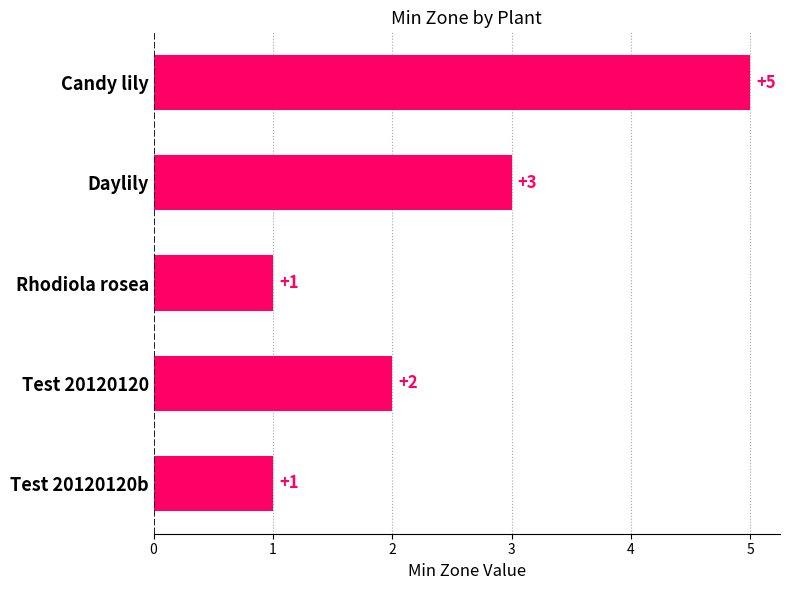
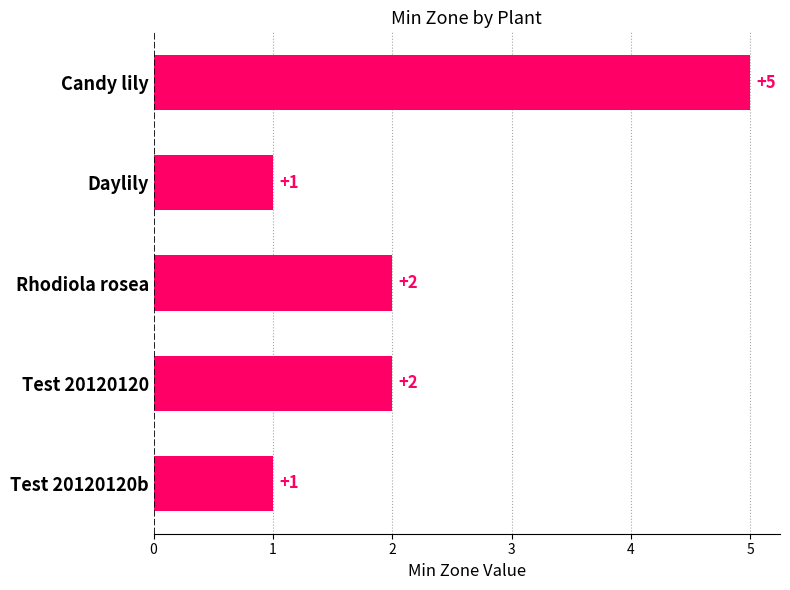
  {
    "Candy lily": "+5",
-   "Daylily": "+3",
-   "Rhodiola rosea": "+1",
+   "Daylily": "+1",
+   "Rhodiola rosea": "+2",
    "Test 20120120": "+2",
    "Test 20120120b": "+1"
  }
